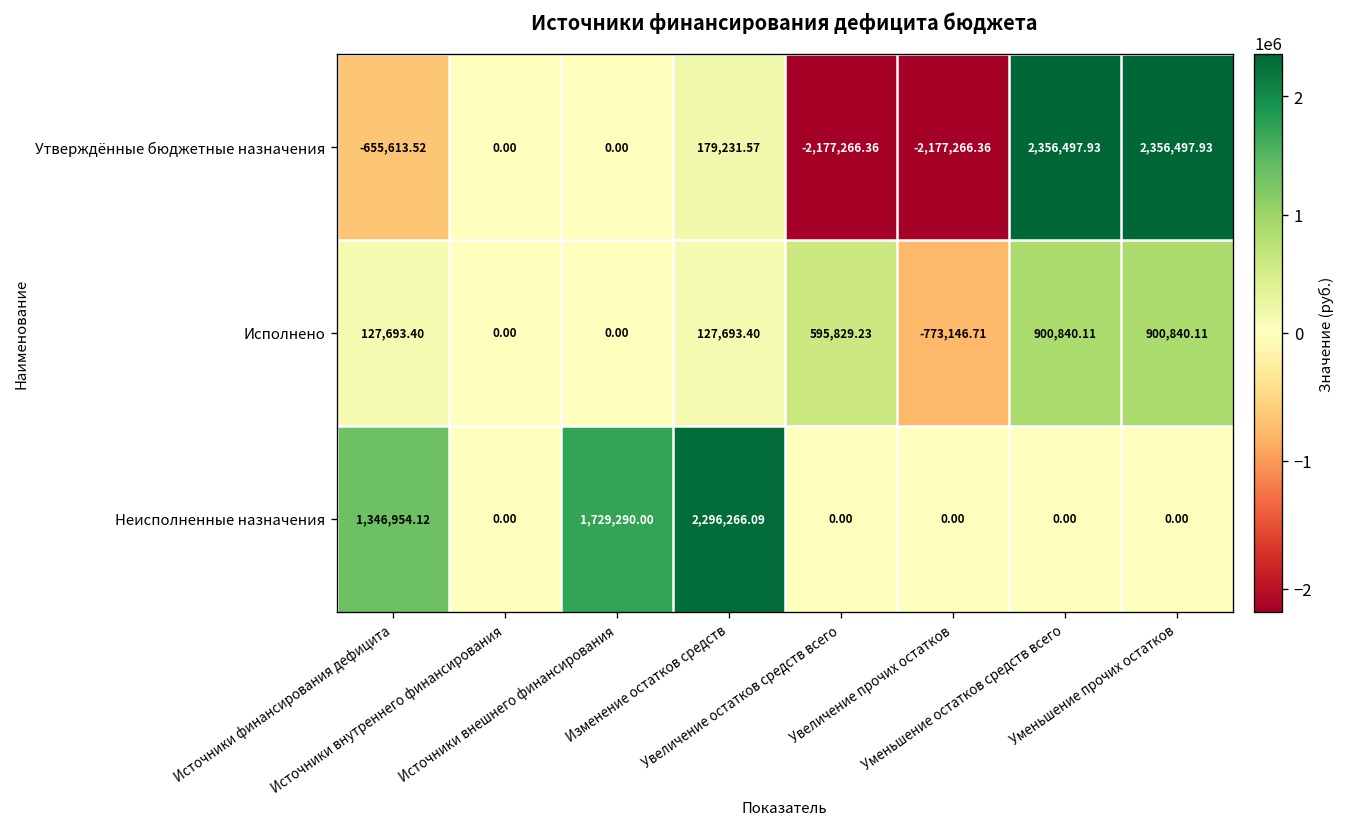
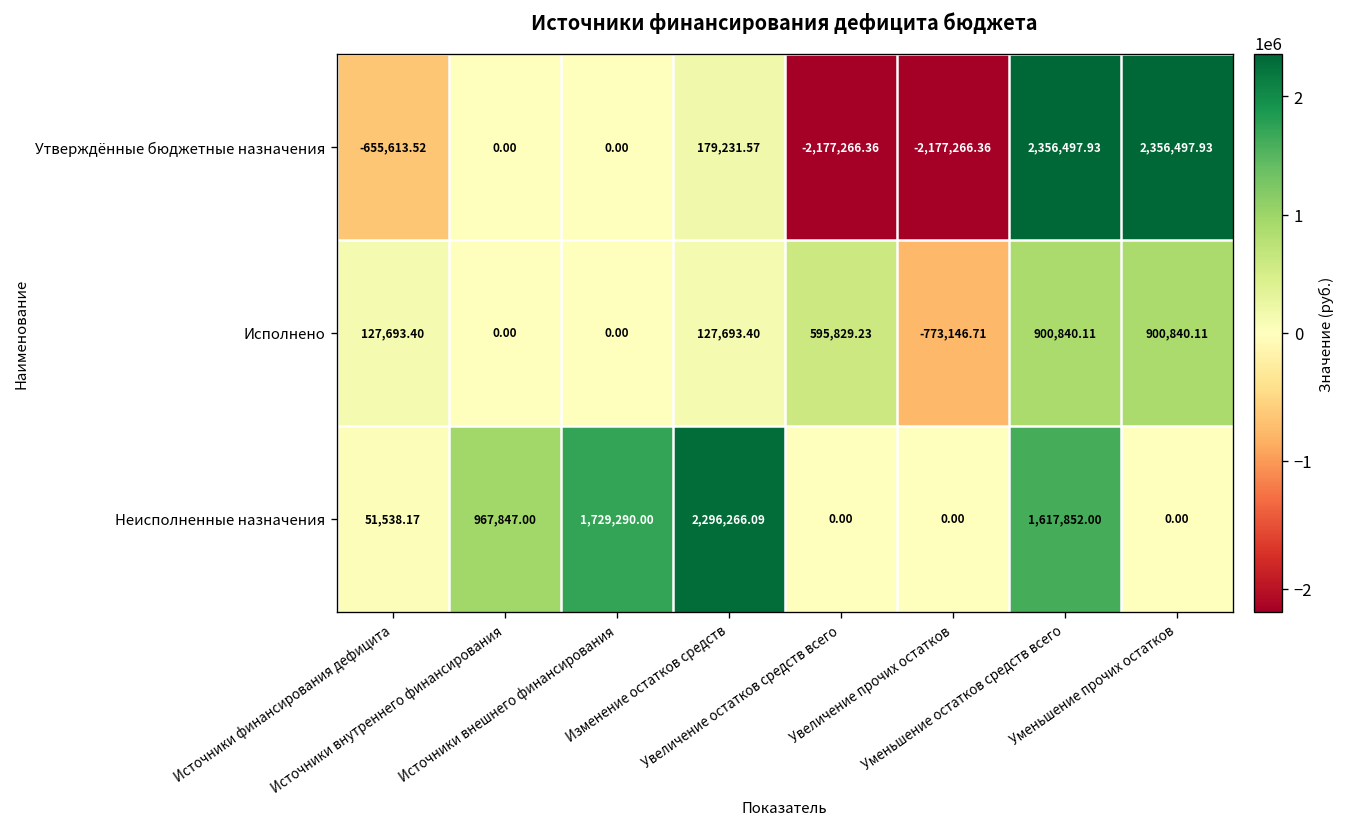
  {
    "Утверждённые бюджетные назначения": {
      "Источники финансирования дефицита": "-655,613.52",
      "Источники внутреннего финансирования": "0.00",
      "Источники внешнего финансирования": "0.00",
      "Изменение остатков средств": "179,231.57",
      "Увеличение остатков средств всего": "-2,177,266.36",
      "Увеличение прочих остатков": "-2,177,266.36",
      "Уменьшение остатков средств всего": "2,356,497.93",
      "Уменьшение прочих остатков": "2,356,497.93"
    },
    "Исполнено": {
      "Источники финансирования дефицита": "127,693.40",
      "Источники внутреннего финансирования": "0.00",
      "Источники внешнего финансирования": "0.00",
      "Изменение остатков средств": "127,693.40",
      "Увеличение остатков средств всего": "595,829.23",
      "Увеличение прочих остатков": "-773,146.71",
      "Уменьшение остатков средств всего": "900,840.11",
      "Уменьшение прочих остатков": "900,840.11"
    },
    "Неисполненные назначения": {
-     "Источники финансирования дефицита": "1,346,954.12",
-     "Источники внутреннего финансирования": "0.00",
+     "Источники финансирования дефицита": "51,538.17",
+     "Источники внутреннего финансирования": "967,847.00",
      "Источники внешнего финансирования": "1,729,290.00",
      "Изменение остатков средств": "2,296,266.09",
      "Увеличение остатков средств всего": "0.00",
      "Увеличение прочих остатков": "0.00",
-     "Уменьшение остатков средств всего": "0.00",
+     "Уменьшение остатков средств всего": "1,617,852.00",
      "Уменьшение прочих остатков": "0.00"
    }
  }
